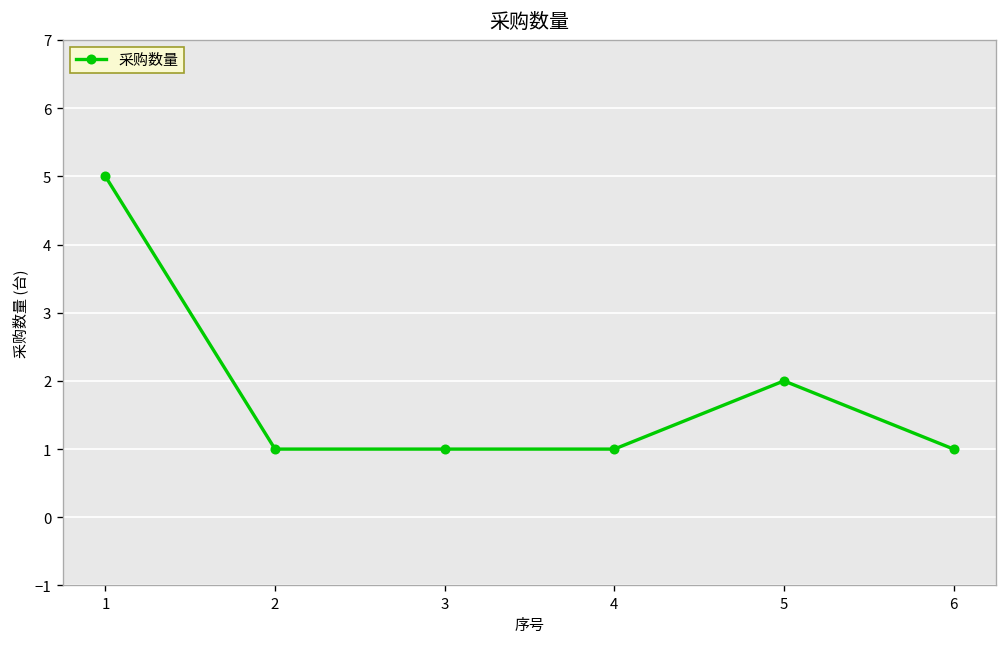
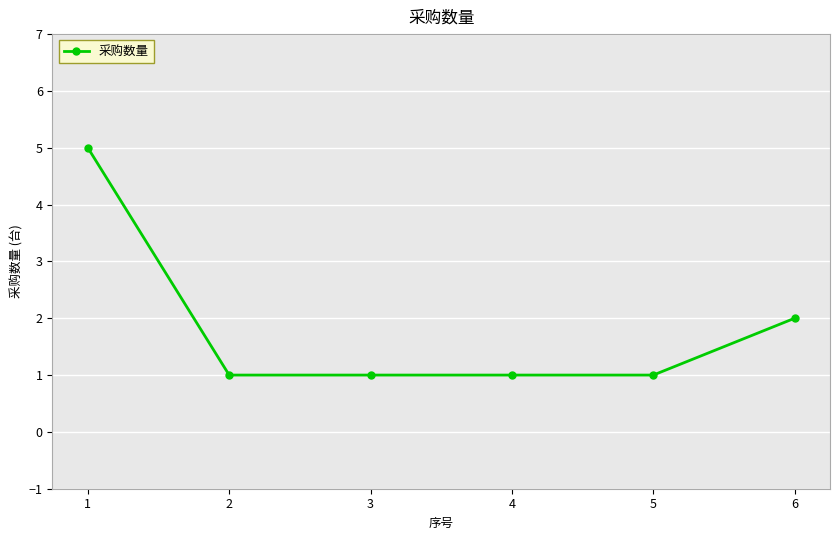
  {
    "1": 5,
    "2": 1,
    "3": 1,
    "4": 1,
-   "5": 2,
-   "6": 1
+   "5": 1,
+   "6": 2
  }
